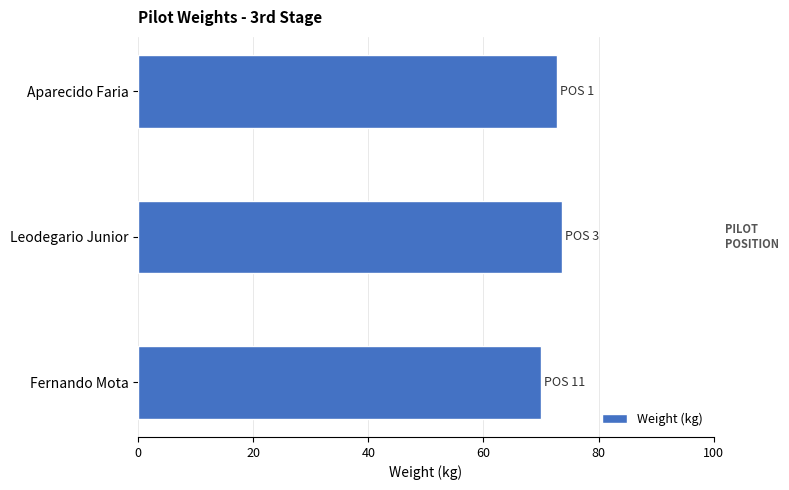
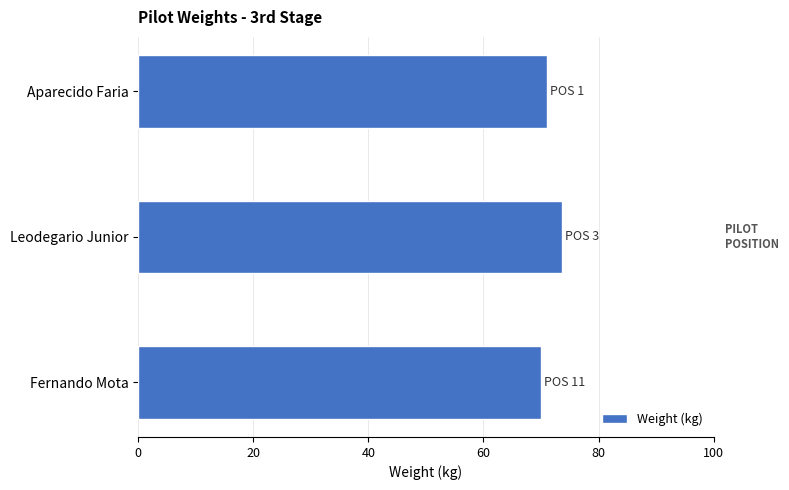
  {
-   "Aparecido Faria": 73
+   "Aparecido Faria": 71
  }
